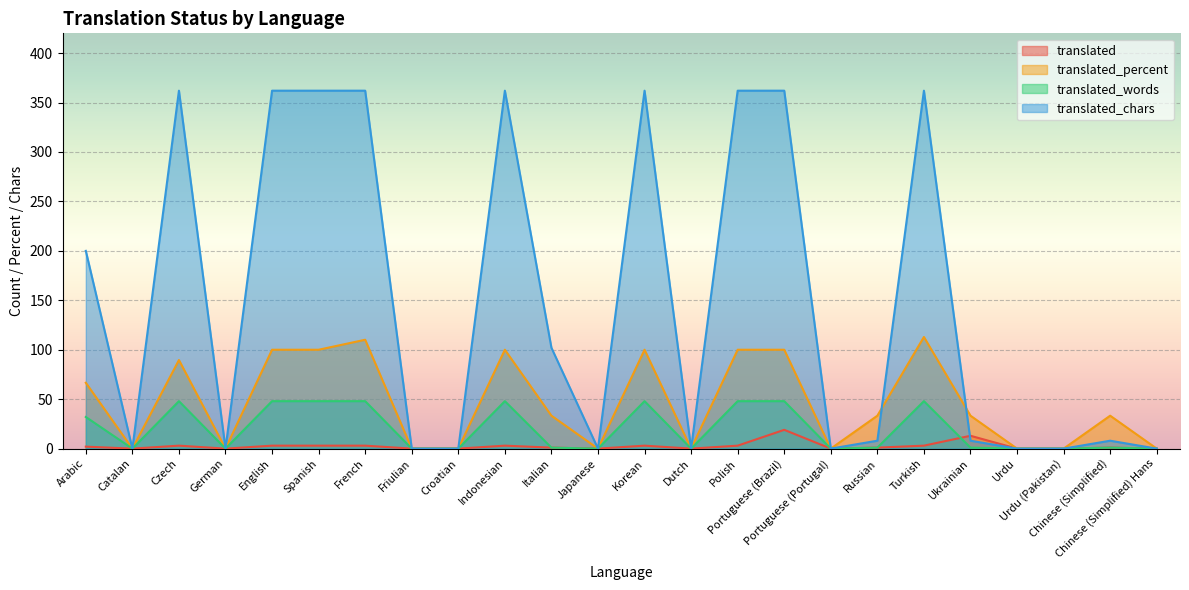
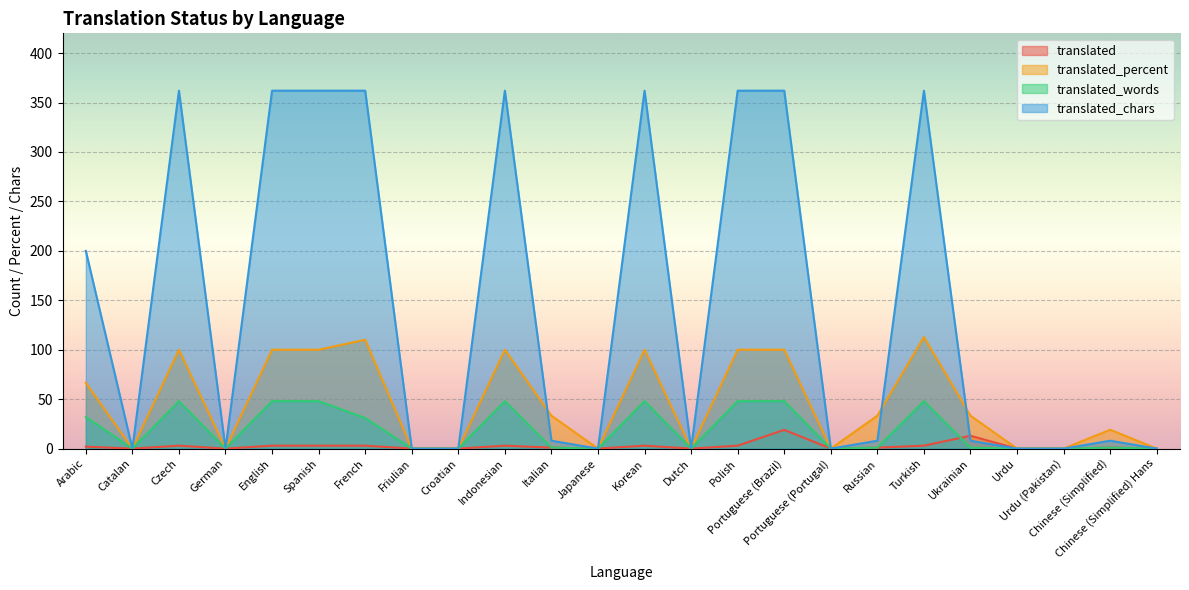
  {
    "translated": {
      "Arabic": 0,
      "Czech": 0,
      "English": 0,
      "Spanish": 0,
      "French": 0,
      "Indonesian": 0,
      "Korean": 0,
      "Polish": 0,
      "Portuguese (Brazil)": 20,
      "Turkish": 0,
      "Ukrainian": 10
    },
    "translated_percent": {
      "Arabic": 70,
-     "Czech": 90,
+     "Czech": 100,
      "English": 100,
      "Spanish": 100,
      "French": 110,
      "Indonesian": 100,
      "Italian": 30,
      "Korean": 100,
      "Polish": 100,
      "Portuguese (Brazil)": 100,
      "Russian": 30,
      "Turkish": 110,
      "Ukrainian": 30,
-     "Chinese (Simplified)": 30
+     "Chinese (Simplified)": 20
    },
    "translated_words": {
      "Arabic": 30,
      "Czech": 50,
      "English": 50,
      "Spanish": 50,
-     "French": 50,
+     "French": 30,
      "Indonesian": 50,
      "Korean": 50,
      "Polish": 50,
      "Portuguese (Brazil)": 50,
      "Turkish": 50,
      "Ukrainian": 0
    },
    "translated_chars": {
      "Arabic": 200,
      "Czech": 360,
      "English": 360,
      "Spanish": 360,
      "French": 360,
      "Indonesian": 360,
-     "Italian": 100,
+     "Italian": 10,
      "Korean": 360,
      "Polish": 360,
      "Portuguese (Brazil)": 360,
      "Russian": 10,
      "Turkish": 360,
      "Ukrainian": 10,
      "Chinese (Simplified)": 10
    }
  }
